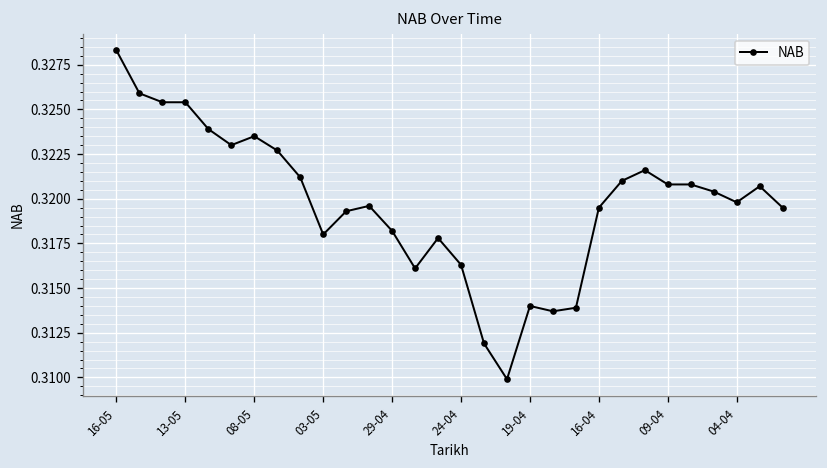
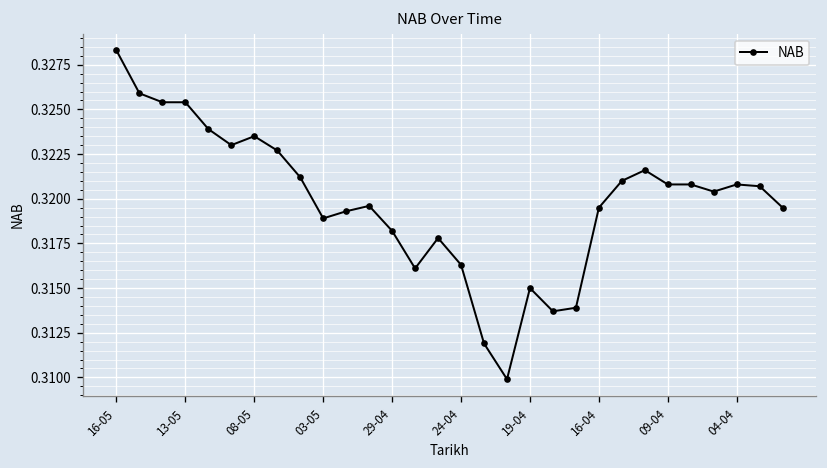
  {
    "16-05": 0.3283,
    "13-05": 0.3254,
    "08-05": 0.3235,
-   "03-05": 0.3180,
+   "03-05": 0.3189,
    "29-04": 0.3182,
    "24-04": 0.3163,
-   "19-04": 0.314,
+   "19-04": 0.315,
    "16-04": 0.3195,
    "09-04": 0.3208,
-   "04-04": 0.3198
+   "04-04": 0.3208
  }
